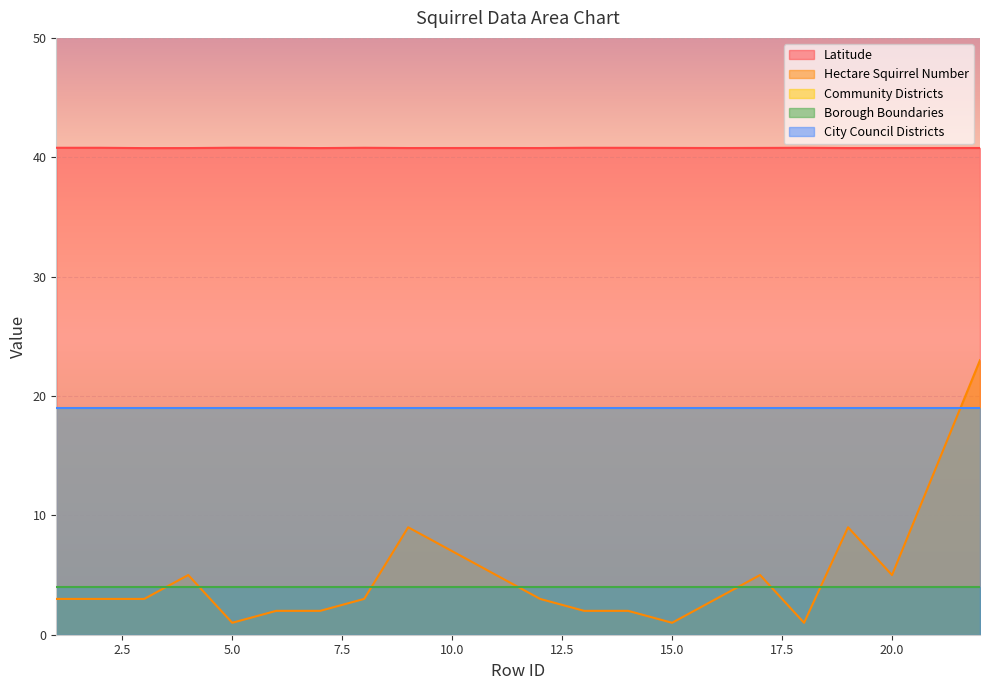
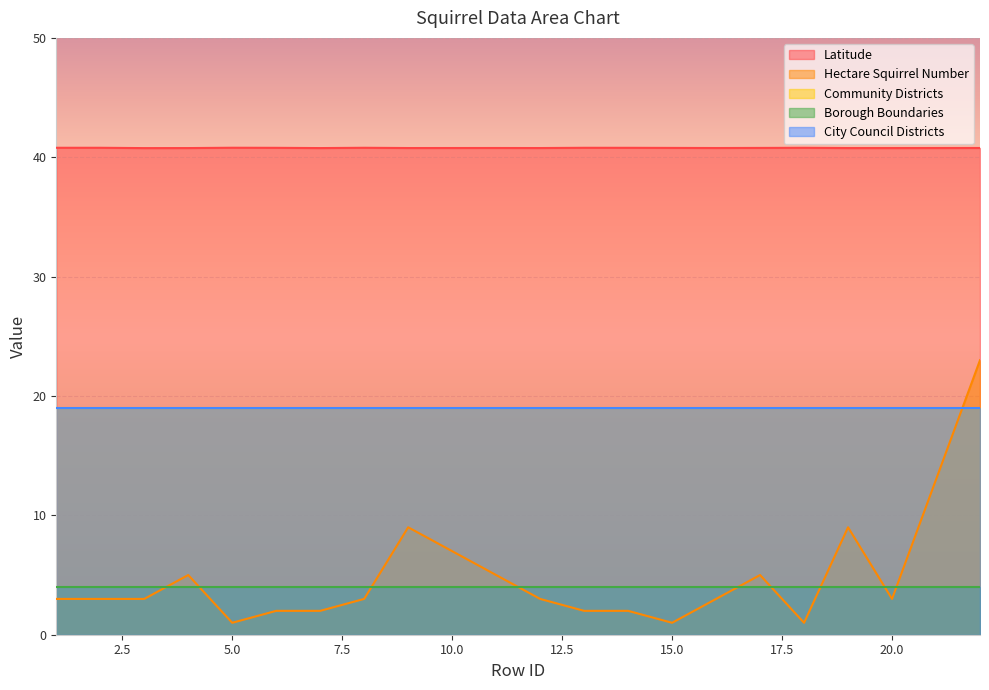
  {
    "Latitude": {
      "5.0": 41,
      "15.0": 40.8,
      "20.0": 40.8
    },
    "Hectare Squirrel Number": {
      "5.0": 1,
      "15.0": 1,
-     "20.0": 5
+     "20.0": 3
    },
    "City Council Districts": {
      "5.0": 19,
      "15.0": 19,
      "20.0": 19
    },
    "Borough Boundaries": {
      "5.0": 4,
      "15.0": 4,
      "20.0": 4
    }
  }
